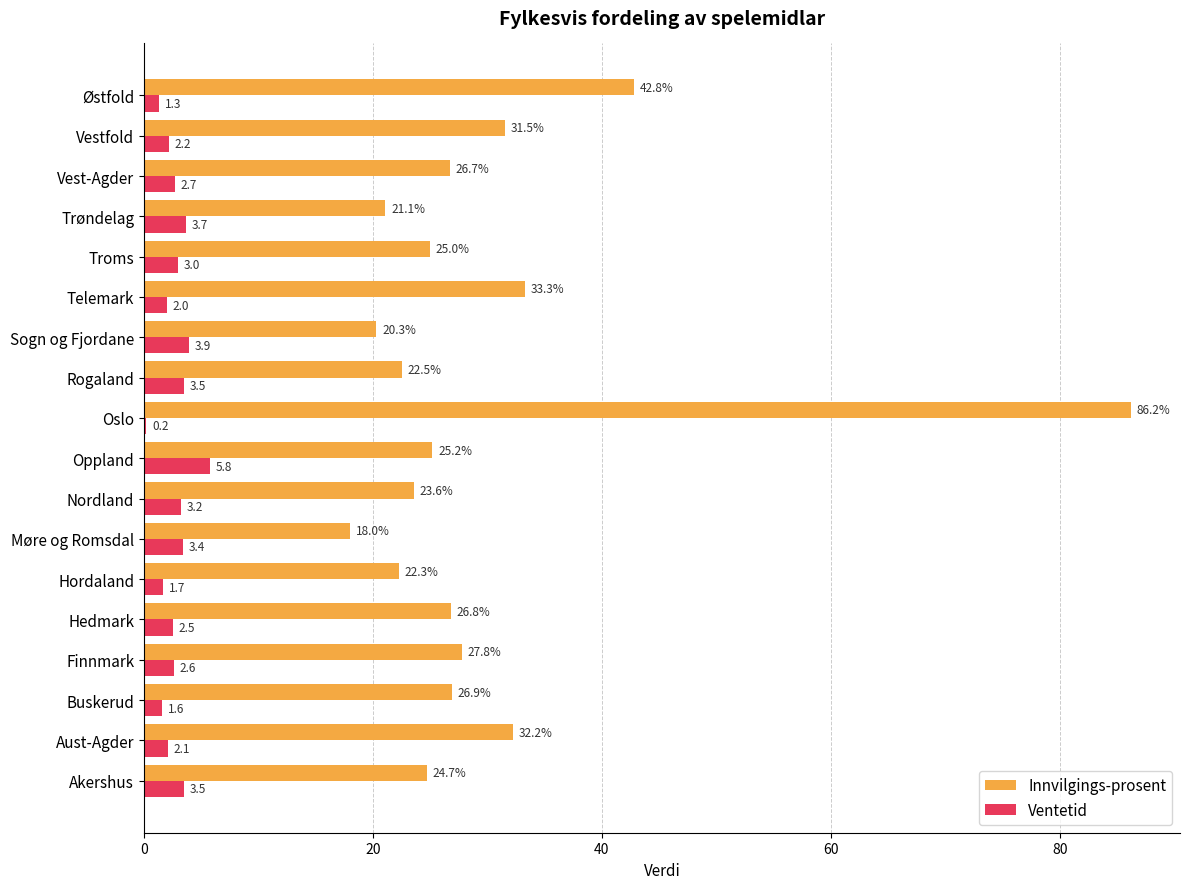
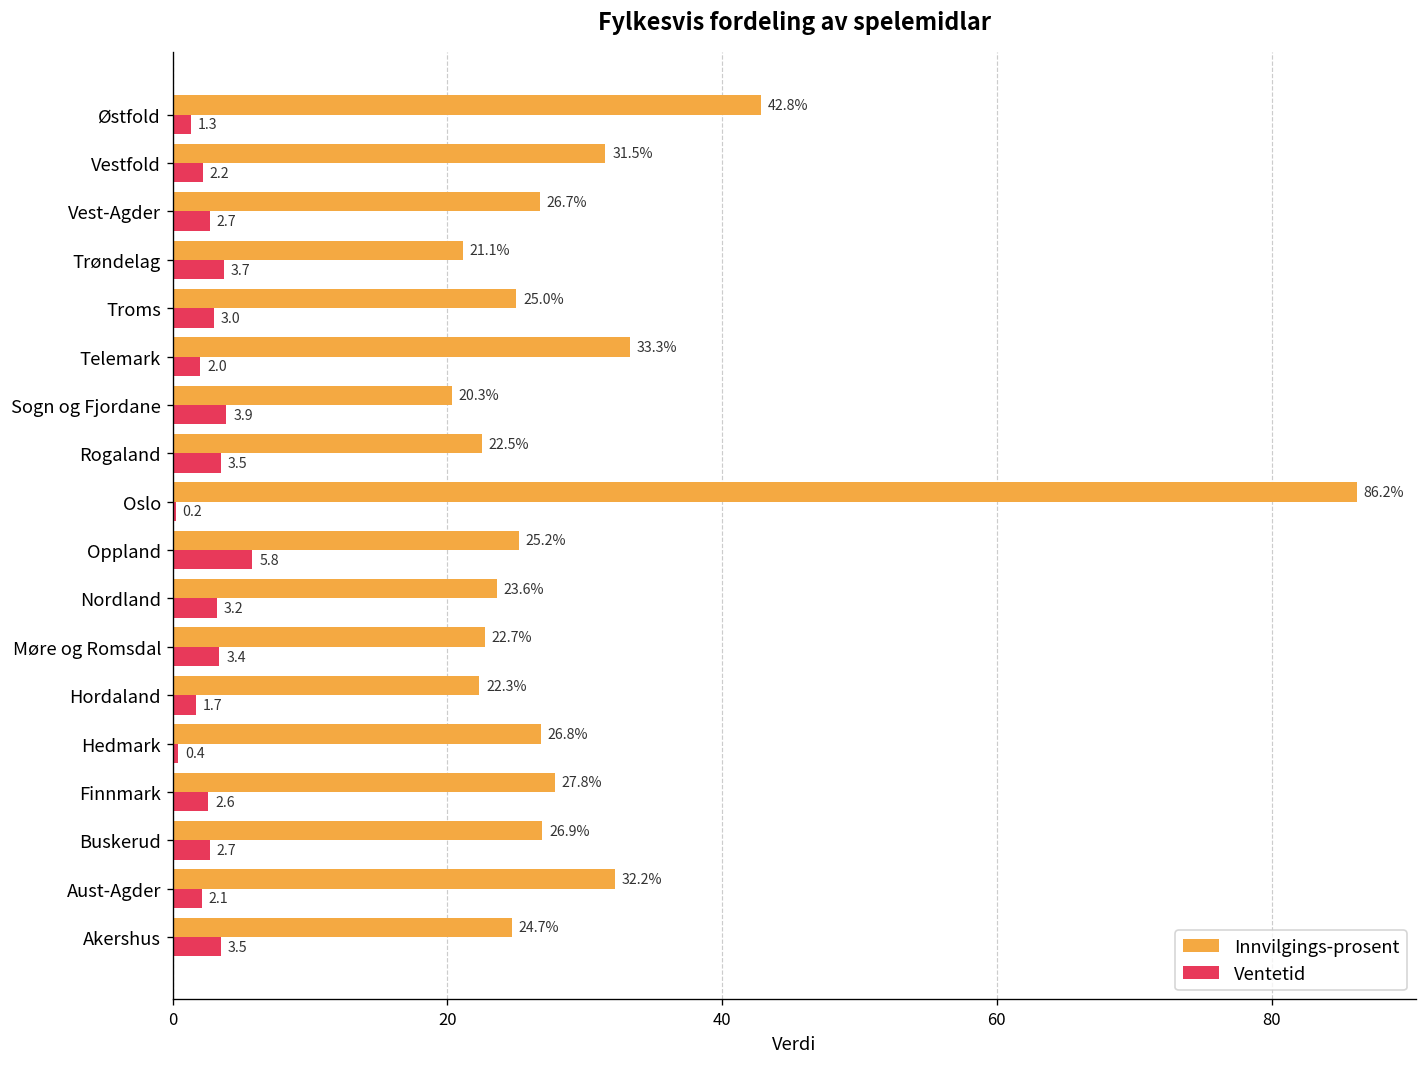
  {
    "Innvilgings-prosent": {
      "Østfold": "42.8%",
      "Vestfold": "31.5%",
      "Vest-Agder": "26.7%",
      "Trøndelag": "21.1%",
      "Troms": "25.0%",
      "Telemark": "33.3%",
      "Sogn og Fjordane": "20.3%",
      "Rogaland": "22.5%",
      "Oslo": "86.2%",
      "Oppland": "25.2%",
      "Nordland": "23.6%",
-     "Møre og Romsdal": "18.0%",
+     "Møre og Romsdal": "22.7%",
      "Hordaland": "22.3%",
      "Hedmark": "26.8%",
      "Finnmark": "27.8%",
      "Buskerud": "26.9%",
      "Aust-Agder": "32.2%",
      "Akershus": "24.7%"
    },
    "Ventetid": {
      "Østfold": "1.3",
      "Vestfold": "2.2",
      "Vest-Agder": "2.7",
      "Trøndelag": "3.7",
      "Troms": "3.0",
      "Telemark": "2.0",
      "Sogn og Fjordane": "3.9",
      "Rogaland": "3.5",
      "Oslo": "0.2",
      "Oppland": "5.8",
      "Nordland": "3.2",
      "Møre og Romsdal": "3.4",
      "Hordaland": "1.7",
-     "Hedmark": "2.5",
+     "Hedmark": "0.4",
      "Finnmark": "2.6",
-     "Buskerud": "1.6",
+     "Buskerud": "2.7",
      "Aust-Agder": "2.1",
      "Akershus": "3.5"
    }
  }
